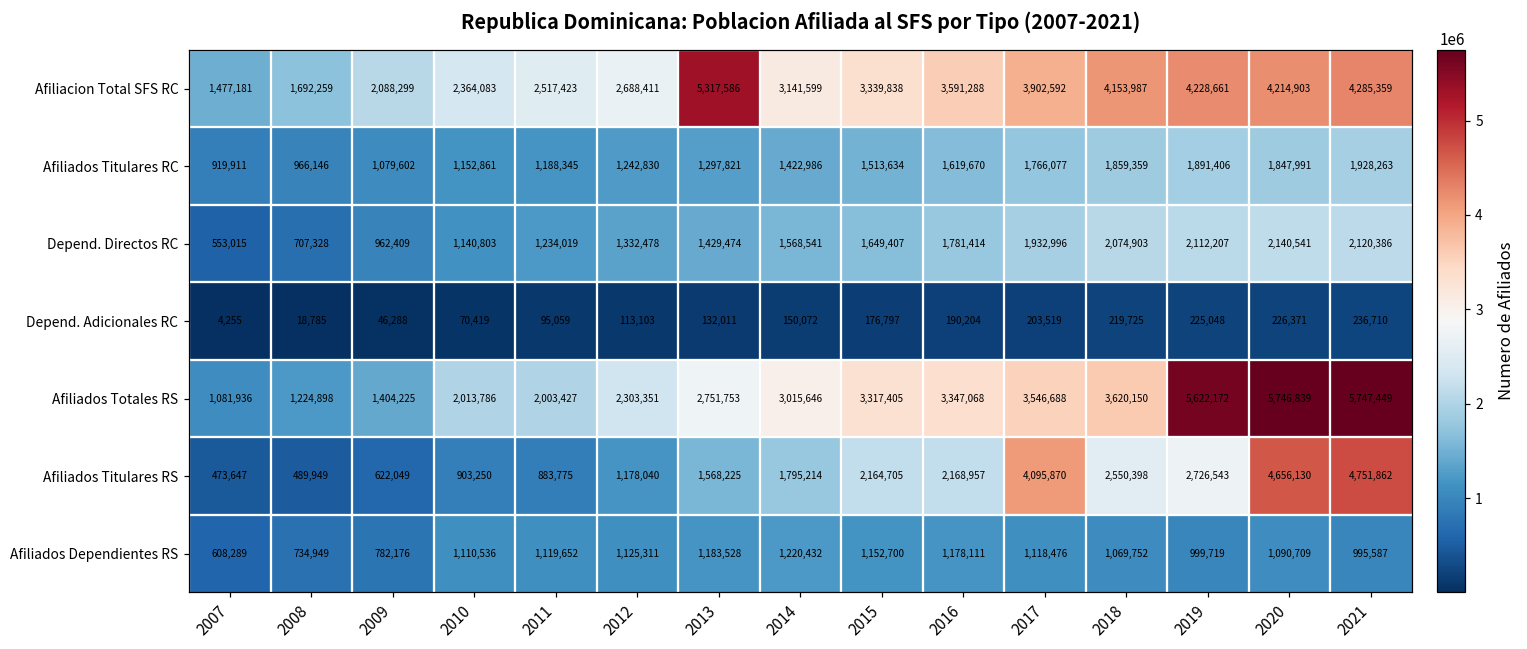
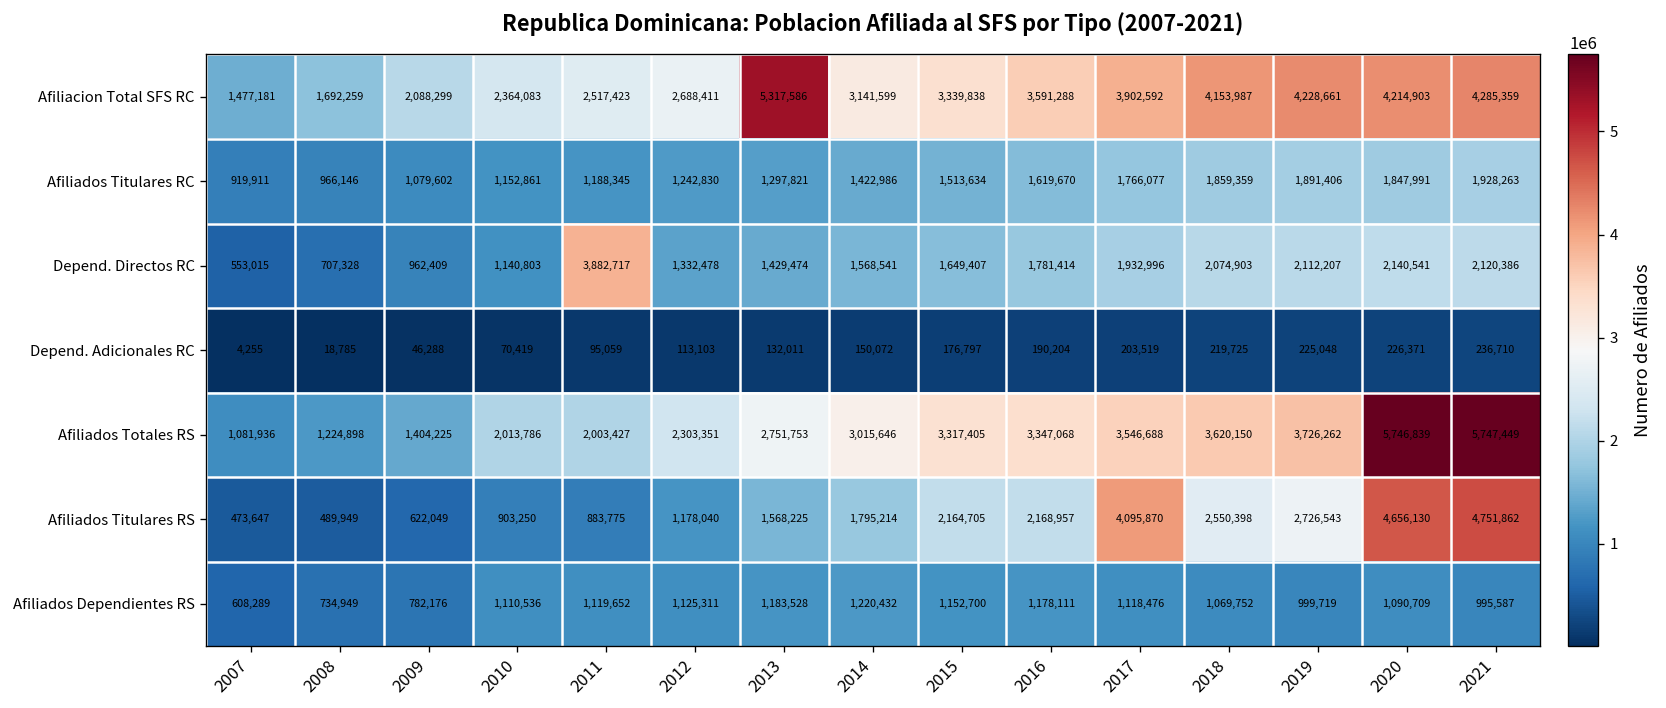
  {
    "Afiliacion Total SFS RC": {
      "2007": "1,477,181",
      "2008": "1,692,259",
      "2009": "2,088,299",
      "2010": "2,364,083",
      "2011": "2,517,423",
      "2012": "2,688,411",
      "2013": "5,317,586",
      "2014": "3,141,599",
      "2015": "3,339,838",
      "2016": "3,591,288",
      "2017": "3,902,592",
      "2018": "4,153,987",
      "2019": "4,228,661",
      "2020": "4,214,903",
      "2021": "4,285,359"
    },
    "Afiliados Titulares RC": {
      "2007": "919,911",
      "2008": "966,146",
      "2009": "1,079,602",
      "2010": "1,152,861",
      "2011": "1,188,345",
      "2012": "1,242,830",
      "2013": "1,297,821",
      "2014": "1,422,986",
      "2015": "1,513,634",
      "2016": "1,619,670",
      "2017": "1,766,077",
      "2018": "1,859,359",
      "2019": "1,891,406",
      "2020": "1,847,991",
      "2021": "1,928,263"
    },
    "Depend. Directos RC": {
      "2007": "553,015",
      "2008": "707,328",
      "2009": "962,409",
      "2010": "1,140,803",
-     "2011": "1,234,019",
+     "2011": "3,882,717",
      "2012": "1,332,478",
      "2013": "1,429,474",
      "2014": "1,568,541",
      "2015": "1,649,407",
      "2016": "1,781,414",
      "2017": "1,932,996",
      "2018": "2,074,903",
      "2019": "2,112,207",
      "2020": "2,140,541",
      "2021": "2,120,386"
    },
    "Depend. Adicionales RC": {
      "2007": "4,255",
      "2008": "18,785",
      "2009": "46,288",
      "2010": "70,419",
      "2011": "95,059",
      "2012": "113,103",
      "2013": "132,011",
      "2014": "150,072",
      "2015": "176,797",
      "2016": "190,204",
      "2017": "203,519",
      "2018": "219,725",
      "2019": "225,048",
      "2020": "226,371",
      "2021": "236,710"
    },
    "Afiliados Totales RS": {
      "2007": "1,081,936",
      "2008": "1,224,898",
      "2009": "1,404,225",
      "2010": "2,013,786",
      "2011": "2,003,427",
      "2012": "2,303,351",
      "2013": "2,751,753",
      "2014": "3,015,646",
      "2015": "3,317,405",
      "2016": "3,347,068",
      "2017": "3,546,688",
      "2018": "3,620,150",
-     "2019": "5,622,172",
+     "2019": "3,726,262",
      "2020": "5,746,839",
      "2021": "5,747,449"
    },
    "Afiliados Titulares RS": {
      "2007": "473,647",
      "2008": "489,949",
      "2009": "622,049",
      "2010": "903,250",
      "2011": "883,775",
      "2012": "1,178,040",
      "2013": "1,568,225",
      "2014": "1,795,214",
      "2015": "2,164,705",
      "2016": "2,168,957",
      "2017": "4,095,870",
      "2018": "2,550,398",
      "2019": "2,726,543",
      "2020": "4,656,130",
      "2021": "4,751,862"
    },
    "Afiliados Dependientes RS": {
      "2007": "608,289",
      "2008": "734,949",
      "2009": "782,176",
      "2010": "1,110,536",
      "2011": "1,119,652",
      "2012": "1,125,311",
      "2013": "1,183,528",
      "2014": "1,220,432",
      "2015": "1,152,700",
      "2016": "1,178,111",
      "2017": "1,118,476",
      "2018": "1,069,752",
      "2019": "999,719",
      "2020": "1,090,709",
      "2021": "995,587"
    }
  }
